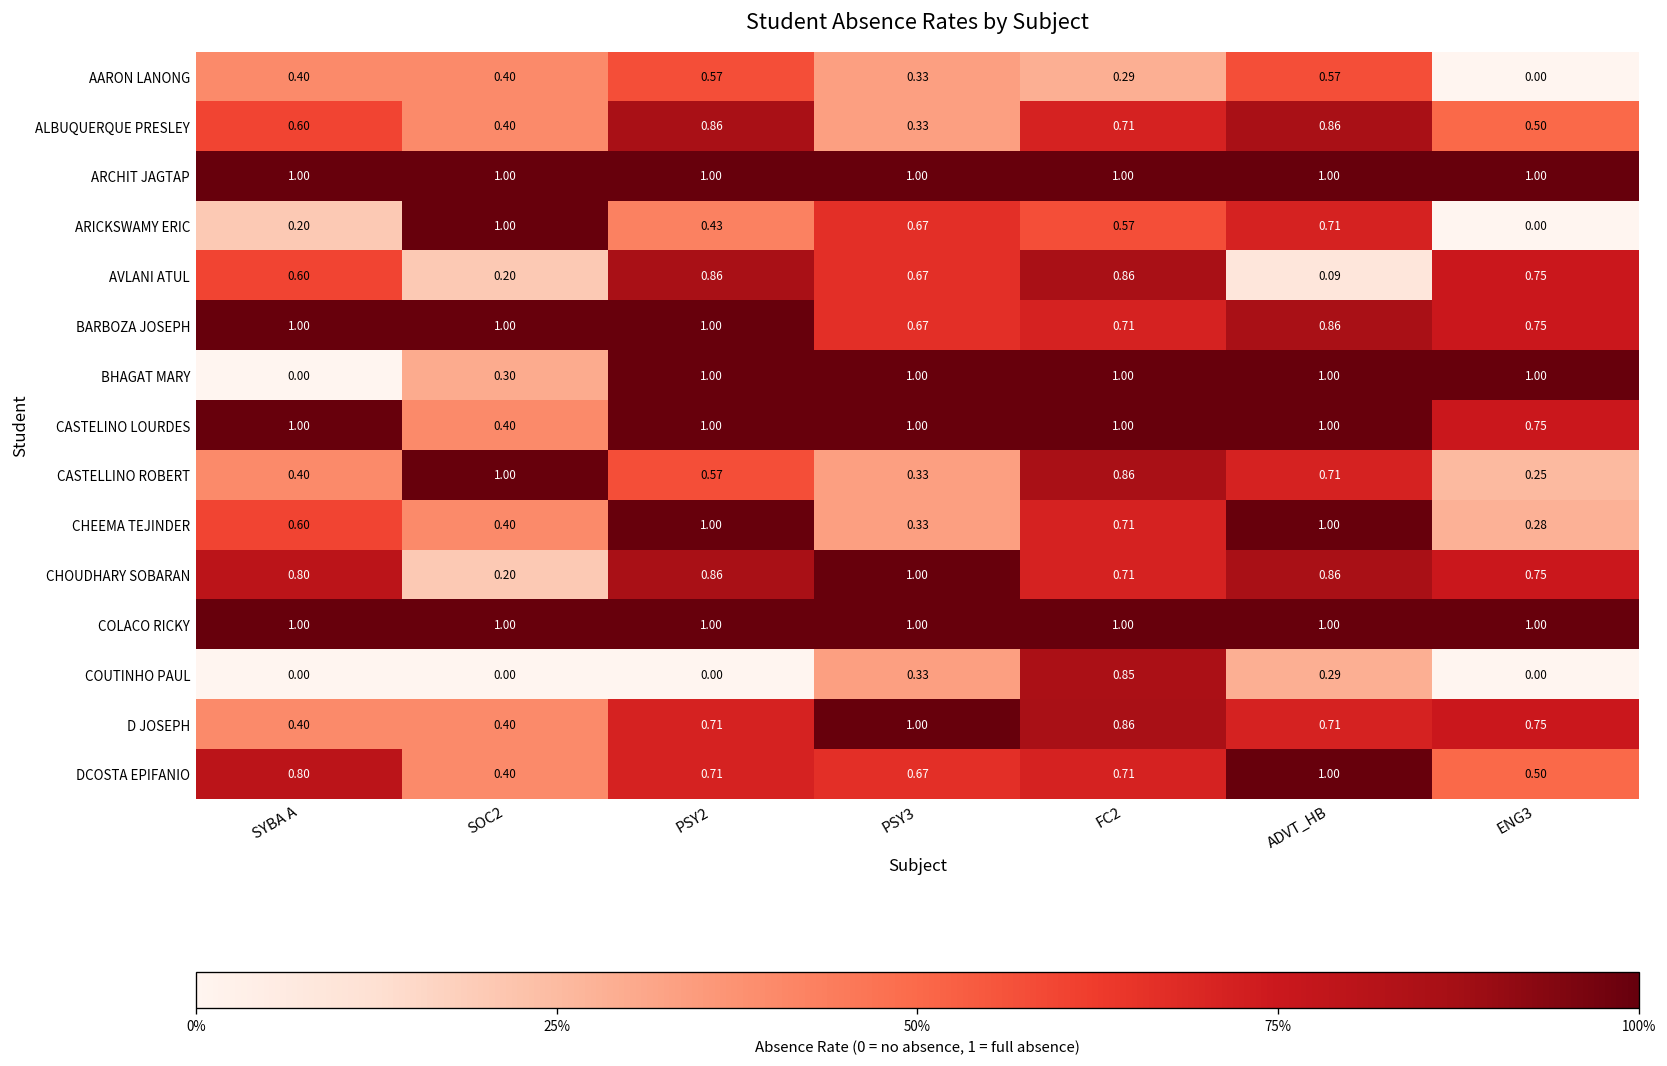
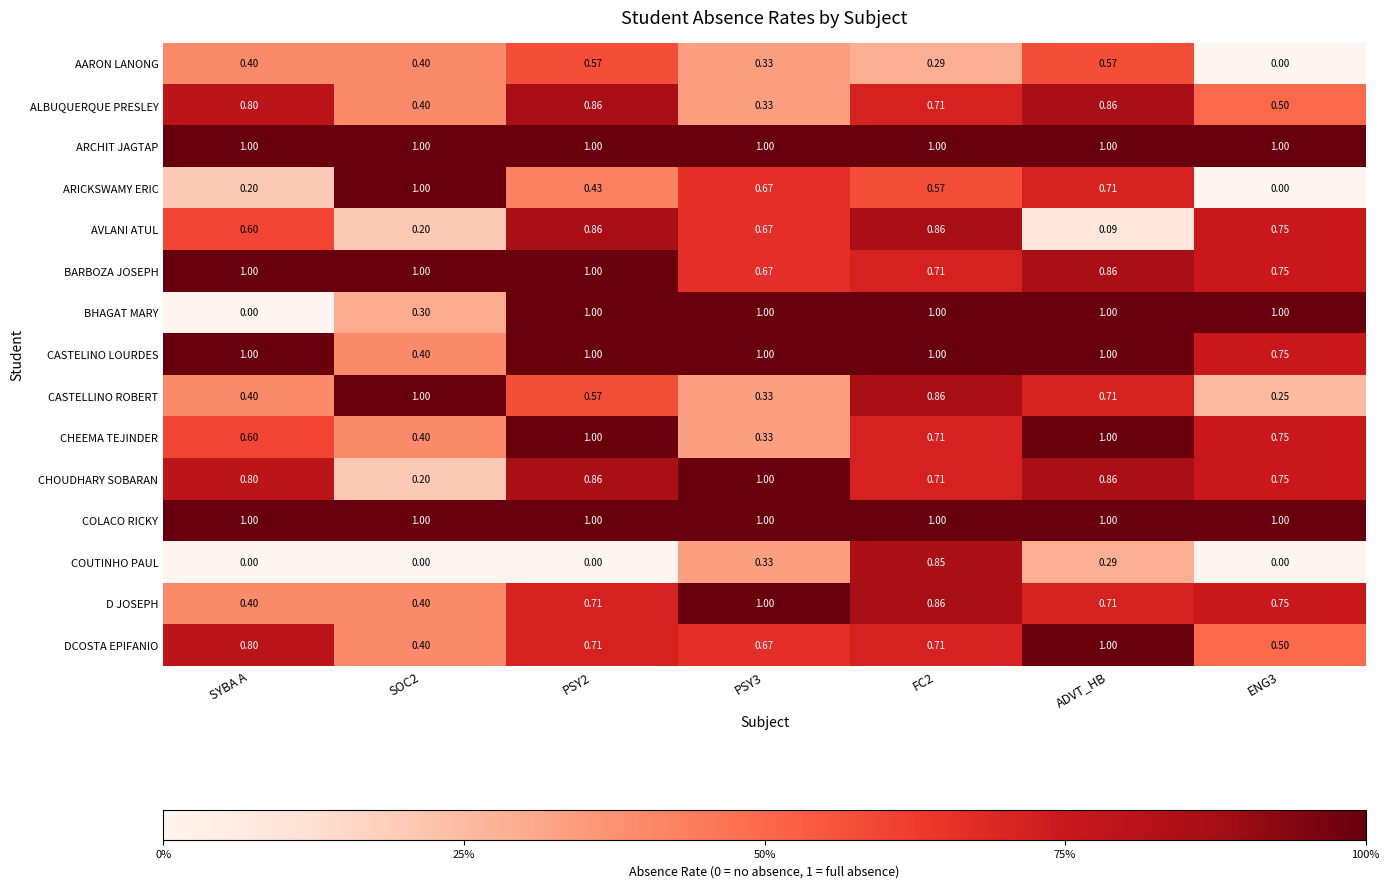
  {
    "AARON LANONG": {
      "SYBA A": 0.40,
      "SOC2": 0.40,
      "PSY2": 0.57,
      "PSY3": 0.33,
      "FC2": 0.29,
      "ADVT_HB": 0.57,
      "ENG3": 0.00
    },
    "ALBUQUERQUE PRESLEY": {
-     "SYBA A": 0.60,
+     "SYBA A": 0.80,
      "SOC2": 0.40,
      "PSY2": 0.86,
      "PSY3": 0.33,
      "FC2": 0.71,
      "ADVT_HB": 0.86,
      "ENG3": 0.50
    },
    "ARCHIT JAGTAP": {
      "SYBA A": 1.00,
      "SOC2": 1.00,
      "PSY2": 1.00,
      "PSY3": 1.00,
      "FC2": 1.00,
      "ADVT_HB": 1.00,
      "ENG3": 1.00
    },
    "ARICKSWAMY ERIC": {
      "SYBA A": 0.20,
      "SOC2": 1.00,
      "PSY2": 0.43,
      "PSY3": 0.67,
      "FC2": 0.57,
      "ADVT_HB": 0.71,
      "ENG3": 0.00
    },
    "AVLANI ATUL": {
      "SYBA A": 0.60,
      "SOC2": 0.20,
      "PSY2": 0.86,
      "PSY3": 0.67,
      "FC2": 0.86,
      "ADVT_HB": 0.09,
      "ENG3": 0.75
    },
    "BARBOZA JOSEPH": {
      "SYBA A": 1.00,
      "SOC2": 1.00,
      "PSY2": 1.00,
      "PSY3": 0.67,
      "FC2": 0.71,
      "ADVT_HB": 0.86,
      "ENG3": 0.75
    },
    "BHAGAT MARY": {
      "SYBA A": 0.00,
      "SOC2": 0.30,
      "PSY2": 1.00,
      "PSY3": 1.00,
      "FC2": 1.00,
      "ADVT_HB": 1.00,
      "ENG3": 1.00
    },
    "CASTELINO LOURDES": {
      "SYBA A": 1.00,
      "SOC2": 0.40,
      "PSY2": 1.00,
      "PSY3": 1.00,
      "FC2": 1.00,
      "ADVT_HB": 1.00,
      "ENG3": 0.75
    },
    "CASTELLINO ROBERT": {
      "SYBA A": 0.40,
      "SOC2": 1.00,
      "PSY2": 0.57,
      "PSY3": 0.33,
      "FC2": 0.86,
      "ADVT_HB": 0.71,
      "ENG3": 0.25
    },
    "CHEEMA TEJINDER": {
      "SYBA A": 0.60,
      "SOC2": 0.40,
      "PSY2": 1.00,
      "PSY3": 0.33,
      "FC2": 0.71,
      "ADVT_HB": 1.00,
-     "ENG3": 0.28
+     "ENG3": 0.75
    },
    "CHOUDHARY SOBARAN": {
      "SYBA A": 0.80,
      "SOC2": 0.20,
      "PSY2": 0.86,
      "PSY3": 1.00,
      "FC2": 0.71,
      "ADVT_HB": 0.86,
      "ENG3": 0.75
    },
    "COLACO RICKY": {
      "SYBA A": 1.00,
      "SOC2": 1.00,
      "PSY2": 1.00,
      "PSY3": 1.00,
      "FC2": 1.00,
      "ADVT_HB": 1.00,
      "ENG3": 1.00
    },
    "COUTINHO PAUL": {
      "SYBA A": 0.00,
      "SOC2": 0.00,
      "PSY2": 0.00,
      "PSY3": 0.33,
      "FC2": 0.85,
      "ADVT_HB": 0.29,
      "ENG3": 0.00
    },
    "D JOSEPH": {
      "SYBA A": 0.40,
      "SOC2": 0.40,
      "PSY2": 0.71,
      "PSY3": 1.00,
      "FC2": 0.86,
      "ADVT_HB": 0.71,
      "ENG3": 0.75
    },
    "DCOSTA EPIFANIO": {
      "SYBA A": 0.80,
      "SOC2": 0.40,
      "PSY2": 0.71,
      "PSY3": 0.67,
      "FC2": 0.71,
      "ADVT_HB": 1.00,
      "ENG3": 0.50
    }
  }
